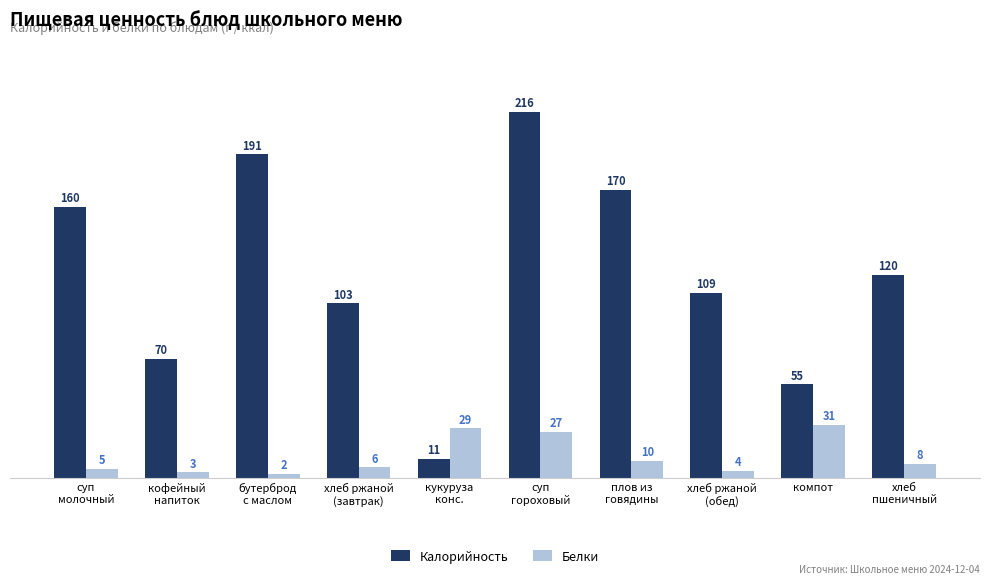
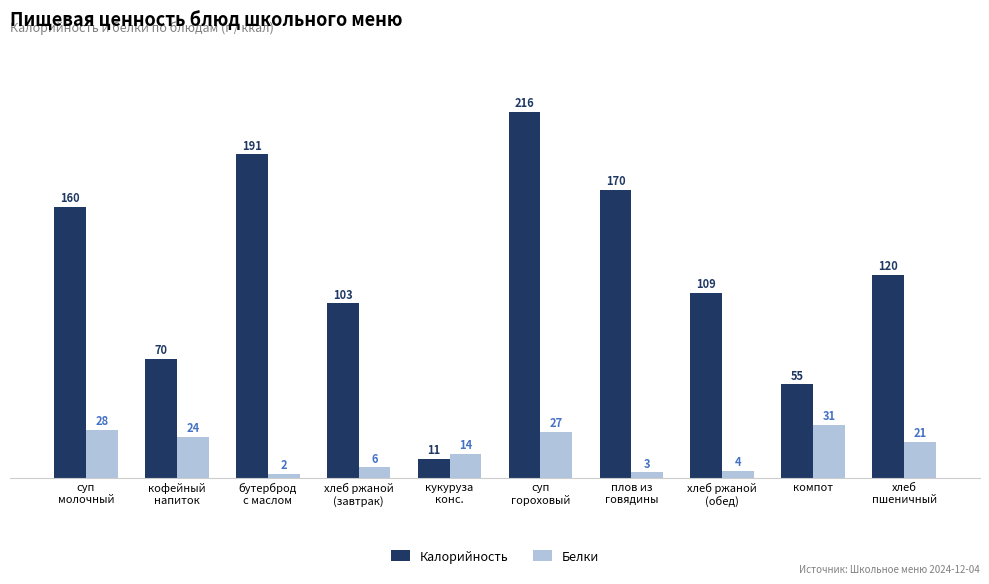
  {
    "Калорийность": {
      "суп молочный": 160,
      "кофейный напиток": 70,
      "бутерброд с маслом": 191,
      "хлеб ржаной (завтрак)": 103,
      "кукуруза конс.": 11,
      "суп гороховый": 216,
      "плов из говядины": 170,
      "хлеб ржаной (обед)": 109,
      "компот": 55,
      "хлеб пшеничный": 120
    },
    "Белки": {
-     "суп молочный": 5,
-     "кофейный напиток": 3,
+     "суп молочный": 28,
+     "кофейный напиток": 24,
      "бутерброд с маслом": 2,
      "хлеб ржаной (завтрак)": 6,
-     "кукуруза конс.": 29,
+     "кукуруза конс.": 14,
      "суп гороховый": 27,
-     "плов из говядины": 10,
+     "плов из говядины": 3,
      "хлеб ржаной (обед)": 4,
      "компот": 31,
-     "хлеб пшеничный": 8
+     "хлеб пшеничный": 21
    }
  }
